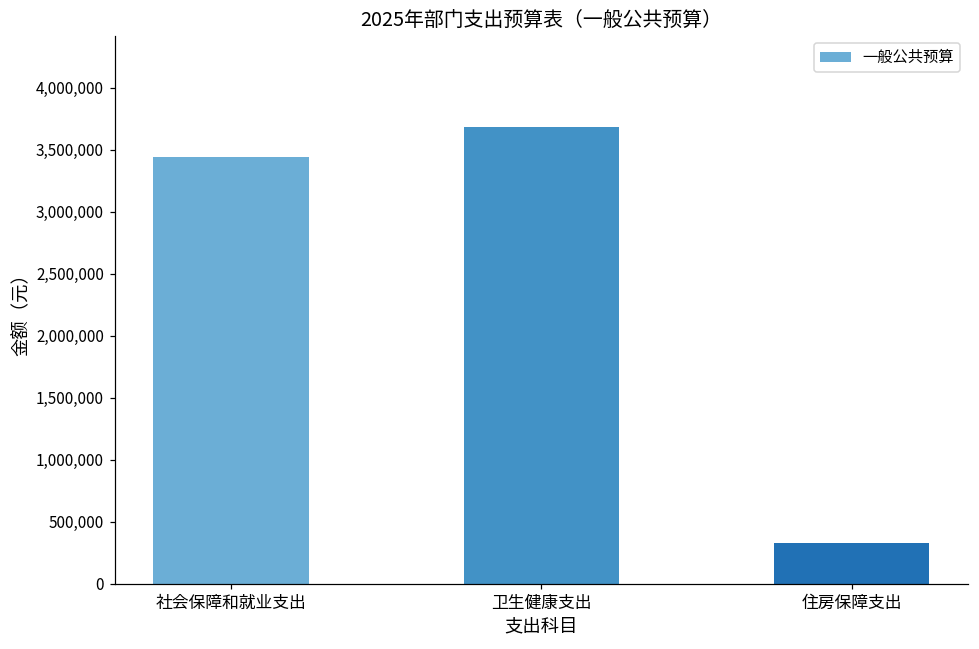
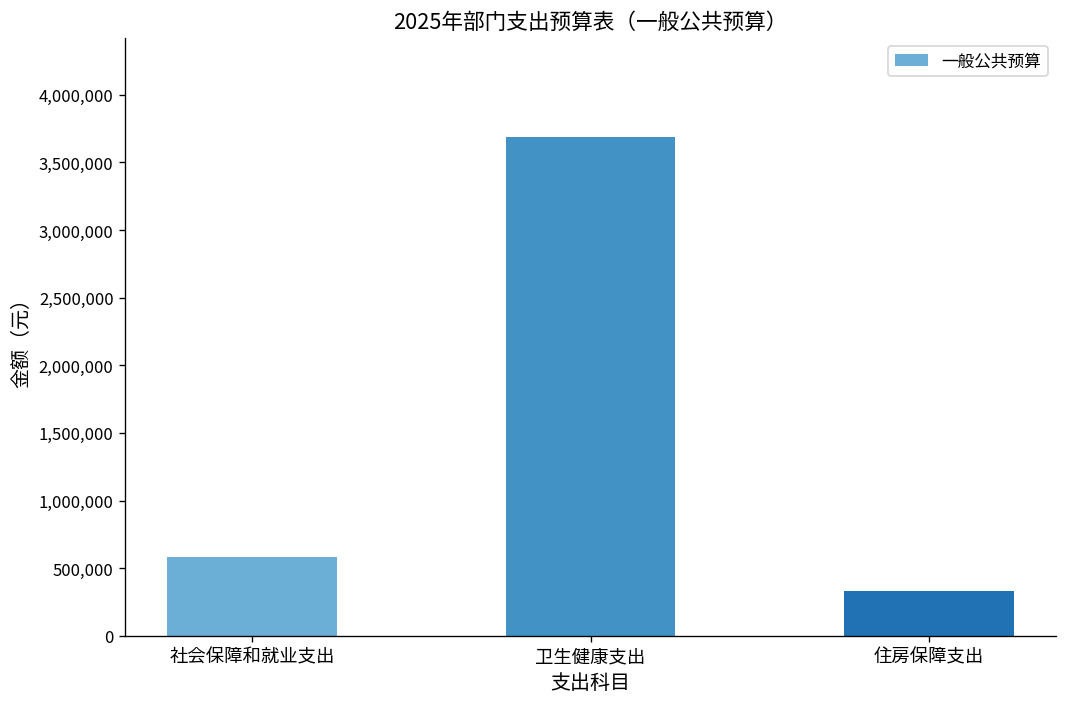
  {
-   "社会保障和就业支出": "3,440,000",
+   "社会保障和就业支出": "590,000",
    "卫生健康支出": "3,680,000",
    "住房保障支出": "330,000"
  }
